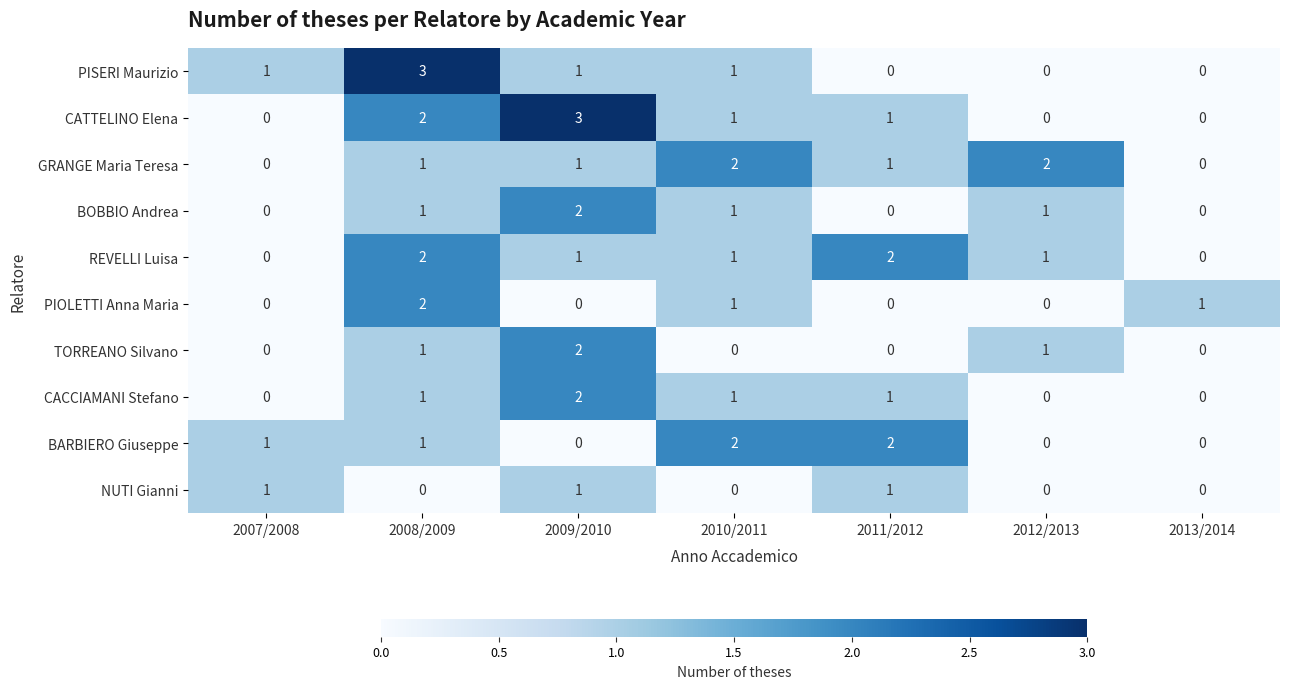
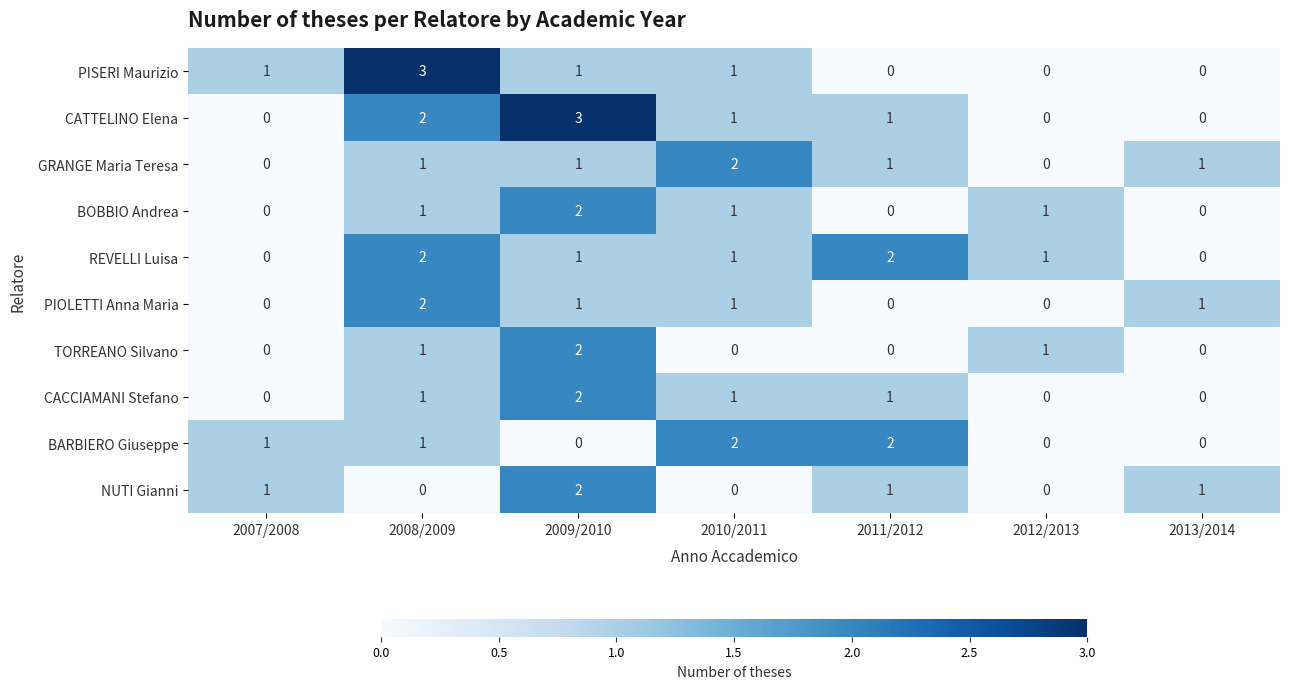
  {
    "PISERI Maurizio": {
      "2007/2008": 1,
      "2008/2009": 3,
      "2009/2010": 1,
      "2010/2011": 1,
      "2011/2012": 0,
      "2012/2013": 0,
      "2013/2014": 0
    },
    "CATTELINO Elena": {
      "2007/2008": 0,
      "2008/2009": 2,
      "2009/2010": 3,
      "2010/2011": 1,
      "2011/2012": 1,
      "2012/2013": 0,
      "2013/2014": 0
    },
    "GRANGE Maria Teresa": {
      "2007/2008": 0,
      "2008/2009": 1,
      "2009/2010": 1,
      "2010/2011": 2,
      "2011/2012": 1,
-     "2012/2013": 2,
-     "2013/2014": 0
+     "2012/2013": 0,
+     "2013/2014": 1
    },
    "BOBBIO Andrea": {
      "2007/2008": 0,
      "2008/2009": 1,
      "2009/2010": 2,
      "2010/2011": 1,
      "2011/2012": 0,
      "2012/2013": 1,
      "2013/2014": 0
    },
    "REVELLI Luisa": {
      "2007/2008": 0,
      "2008/2009": 2,
      "2009/2010": 1,
      "2010/2011": 1,
      "2011/2012": 2,
      "2012/2013": 1,
      "2013/2014": 0
    },
    "PIOLETTI Anna Maria": {
      "2007/2008": 0,
      "2008/2009": 2,
-     "2009/2010": 0,
+     "2009/2010": 1,
      "2010/2011": 1,
      "2011/2012": 0,
      "2012/2013": 0,
      "2013/2014": 1
    },
    "TORREANO Silvano": {
      "2007/2008": 0,
      "2008/2009": 1,
      "2009/2010": 2,
      "2010/2011": 0,
      "2011/2012": 0,
      "2012/2013": 1,
      "2013/2014": 0
    },
    "CACCIAMANI Stefano": {
      "2007/2008": 0,
      "2008/2009": 1,
      "2009/2010": 2,
      "2010/2011": 1,
      "2011/2012": 1,
      "2012/2013": 0,
      "2013/2014": 0
    },
    "BARBIERO Giuseppe": {
      "2007/2008": 1,
      "2008/2009": 1,
      "2009/2010": 0,
      "2010/2011": 2,
      "2011/2012": 2,
      "2012/2013": 0,
      "2013/2014": 0
    },
    "NUTI Gianni": {
      "2007/2008": 1,
      "2008/2009": 0,
-     "2009/2010": 1,
+     "2009/2010": 2,
      "2010/2011": 0,
      "2011/2012": 1,
      "2012/2013": 0,
-     "2013/2014": 0
+     "2013/2014": 1
    }
  }
